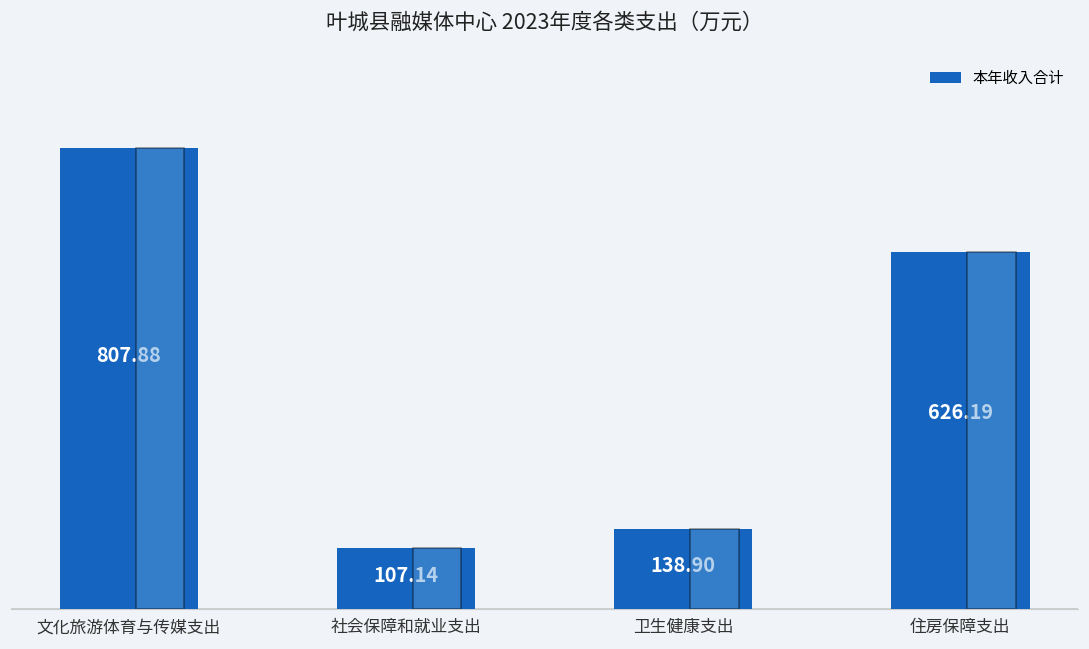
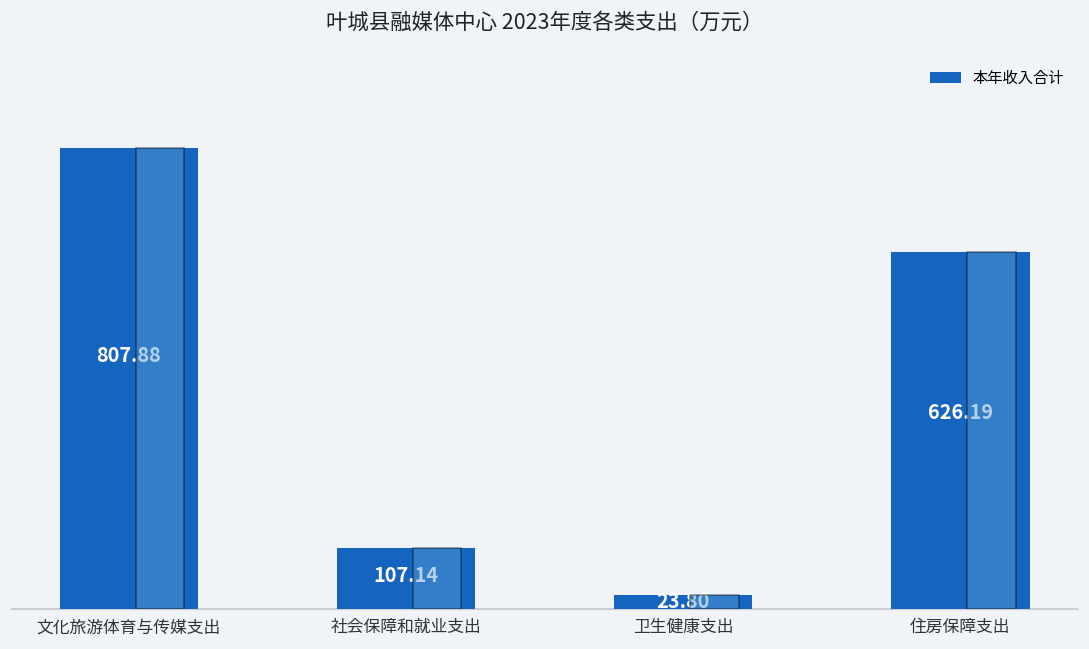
  {
    "文化旅游体育与传媒支出": 807.88,
    "社会保障和就业支出": 107.14,
-   "卫生健康支出": 138.90,
+   "卫生健康支出": 23.80,
    "住房保障支出": 626.19
  }
